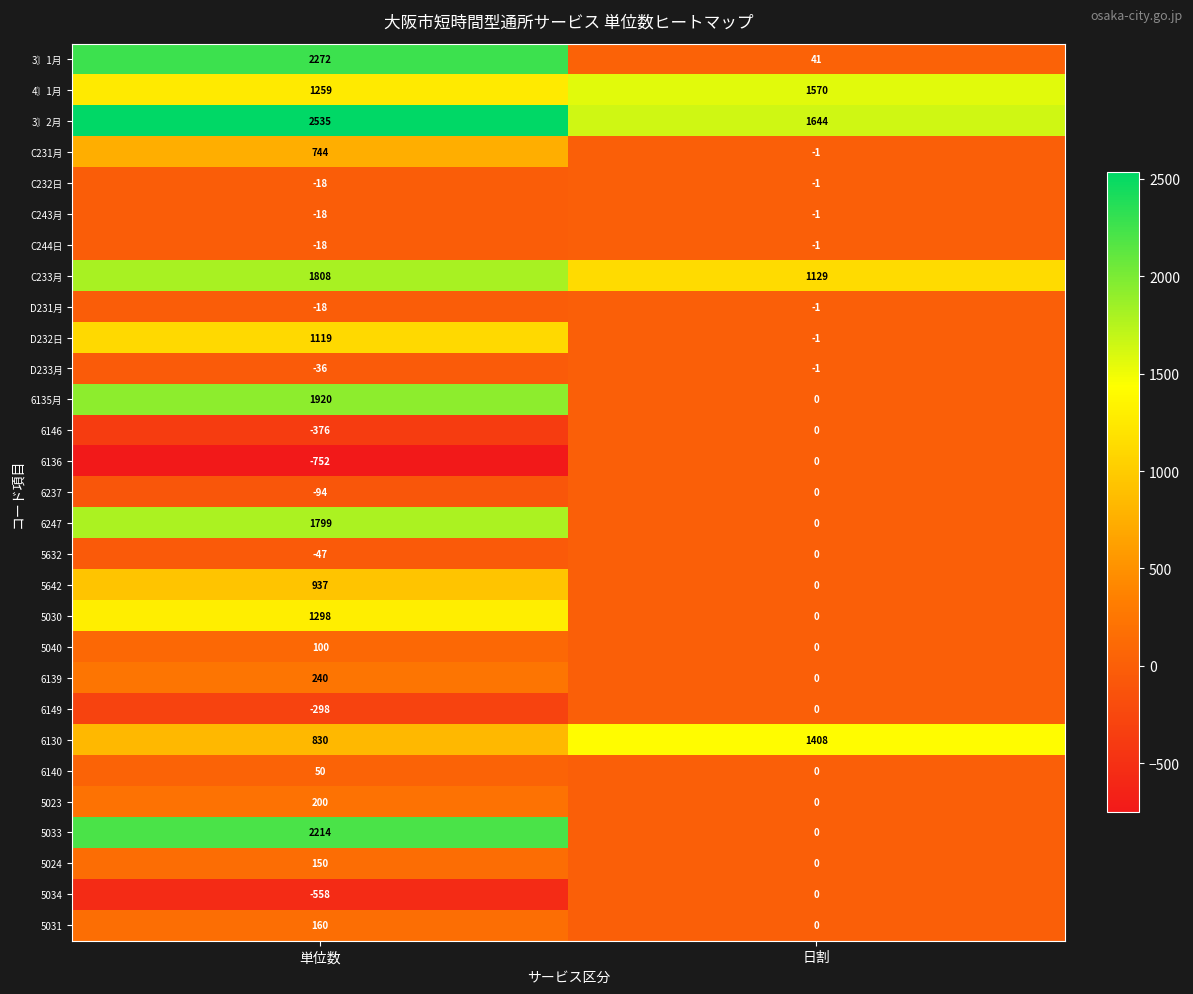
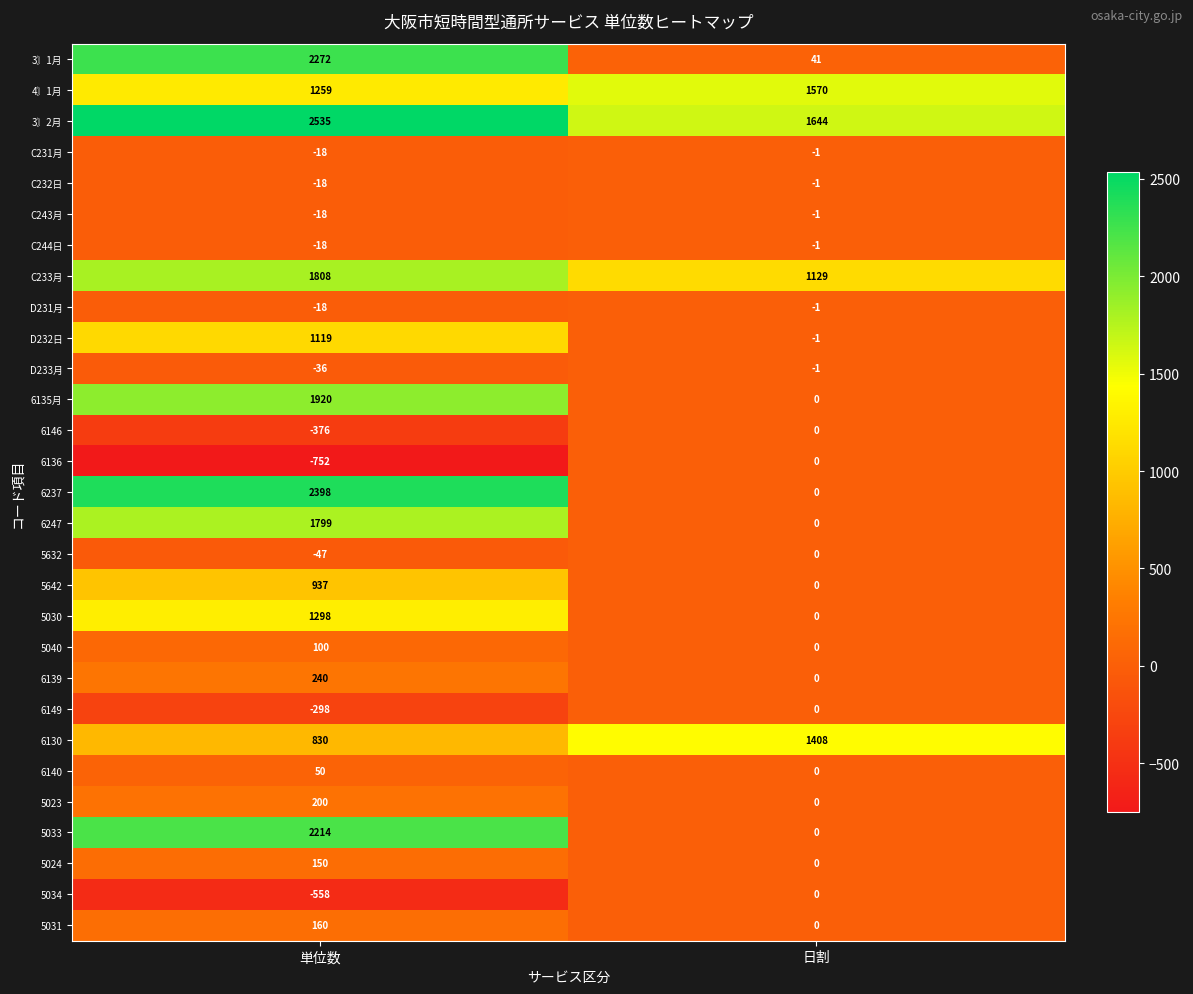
  {
    "3〙1月": {
      "単位数": 2272,
      "日割": 41
    },
    "4〙1月": {
      "単位数": 1259,
      "日割": 1570
    },
    "3〙2月": {
      "単位数": 2535,
      "日割": 1644
    },
    "C231月": {
-     "単位数": 744,
+     "単位数": -18,
      "日割": -1
    },
    "C232日": {
      "単位数": -18,
      "日割": -1
    },
    "C243月": {
      "単位数": -18,
      "日割": -1
    },
    "C244日": {
      "単位数": -18,
      "日割": -1
    },
    "C233月": {
      "単位数": 1808,
      "日割": 1129
    },
    "D231月": {
      "単位数": -18,
      "日割": -1
    },
    "D232日": {
      "単位数": 1119,
      "日割": -1
    },
    "D233月": {
      "単位数": -36,
      "日割": -1
    },
    "6135月": {
      "単位数": 1920,
      "日割": 0
    },
    "6146": {
      "単位数": -376,
      "日割": 0
    },
    "6136": {
      "単位数": -752,
      "日割": 0
    },
    "6237": {
-     "単位数": -94,
+     "単位数": 2398,
      "日割": 0
    },
    "6247": {
      "単位数": 1799,
      "日割": 0
    },
    "5632": {
      "単位数": -47,
      "日割": 0
    },
    "5642": {
      "単位数": 937,
      "日割": 0
    },
    "5030": {
      "単位数": 1298,
      "日割": 0
    },
    "5040": {
      "単位数": 100,
      "日割": 0
    },
    "6139": {
      "単位数": 240,
      "日割": 0
    },
    "6149": {
      "単位数": -298,
      "日割": 0
    },
    "6130": {
      "単位数": 830,
      "日割": 1408
    },
    "6140": {
      "単位数": 50,
      "日割": 0
    },
    "5023": {
      "単位数": 200,
      "日割": 0
    },
    "5033": {
      "単位数": 2214,
      "日割": 0
    },
    "5024": {
      "単位数": 150,
      "日割": 0
    },
    "5034": {
      "単位数": -558,
      "日割": 0
    },
    "5031": {
      "単位数": 160,
      "日割": 0
    }
  }
